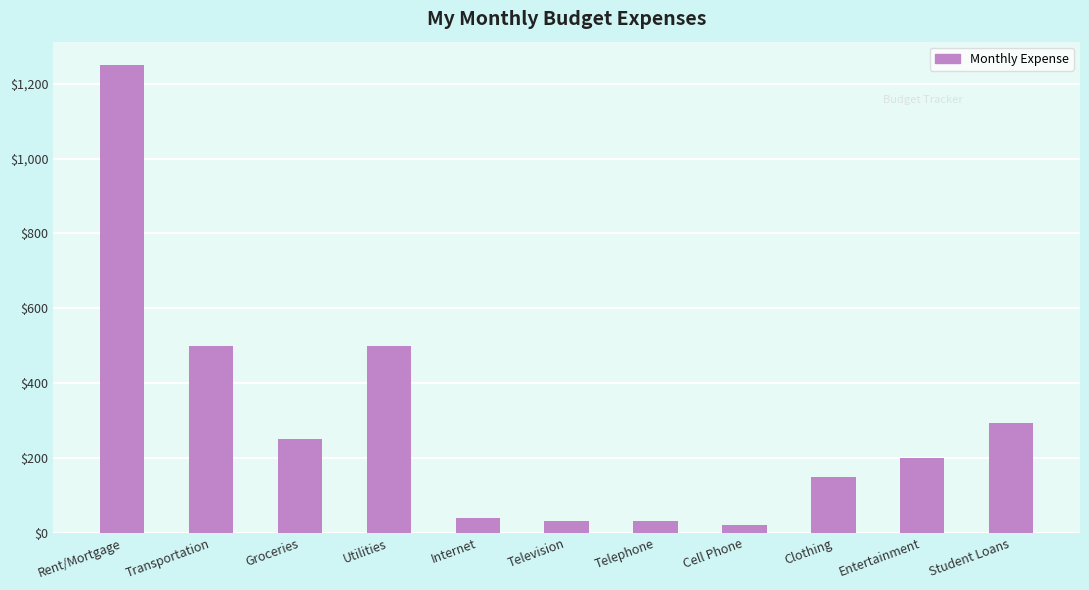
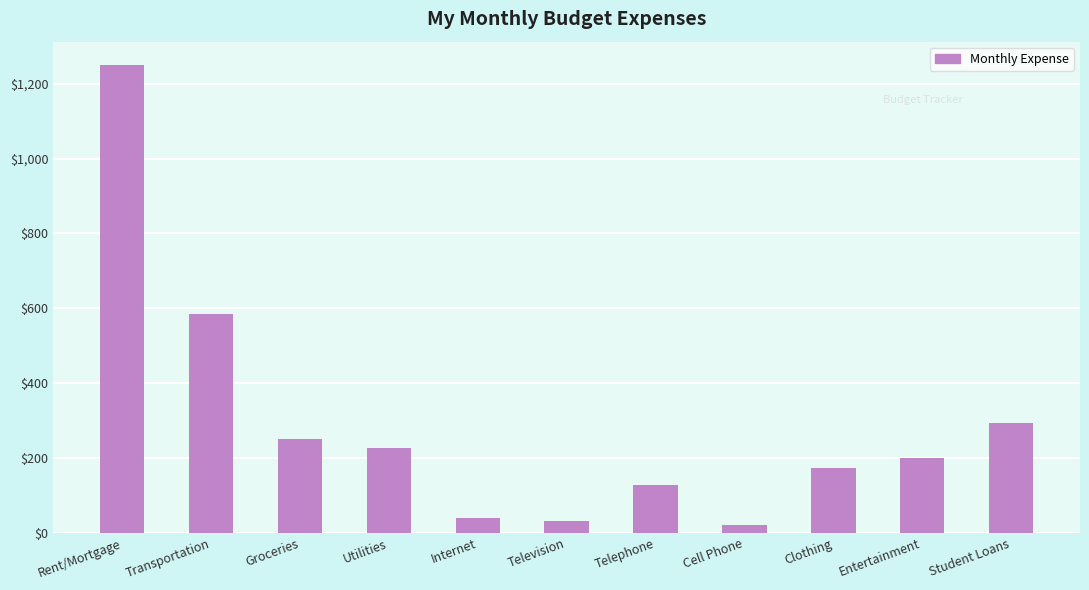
  {
    "Rent/Mortgage": "$1,250",
-   "Transportation": "$500",
+   "Transportation": "$580",
    "Groceries": "$250",
-   "Utilities": "$500",
+   "Utilities": "$230",
    "Internet": "$40",
    "Television": "$30",
-   "Telephone": "$30",
+   "Telephone": "$130",
    "Cell Phone": "$20",
-   "Clothing": "$150",
+   "Clothing": "$170",
    "Entertainment": "$200",
    "Student Loans": "$290"
  }
